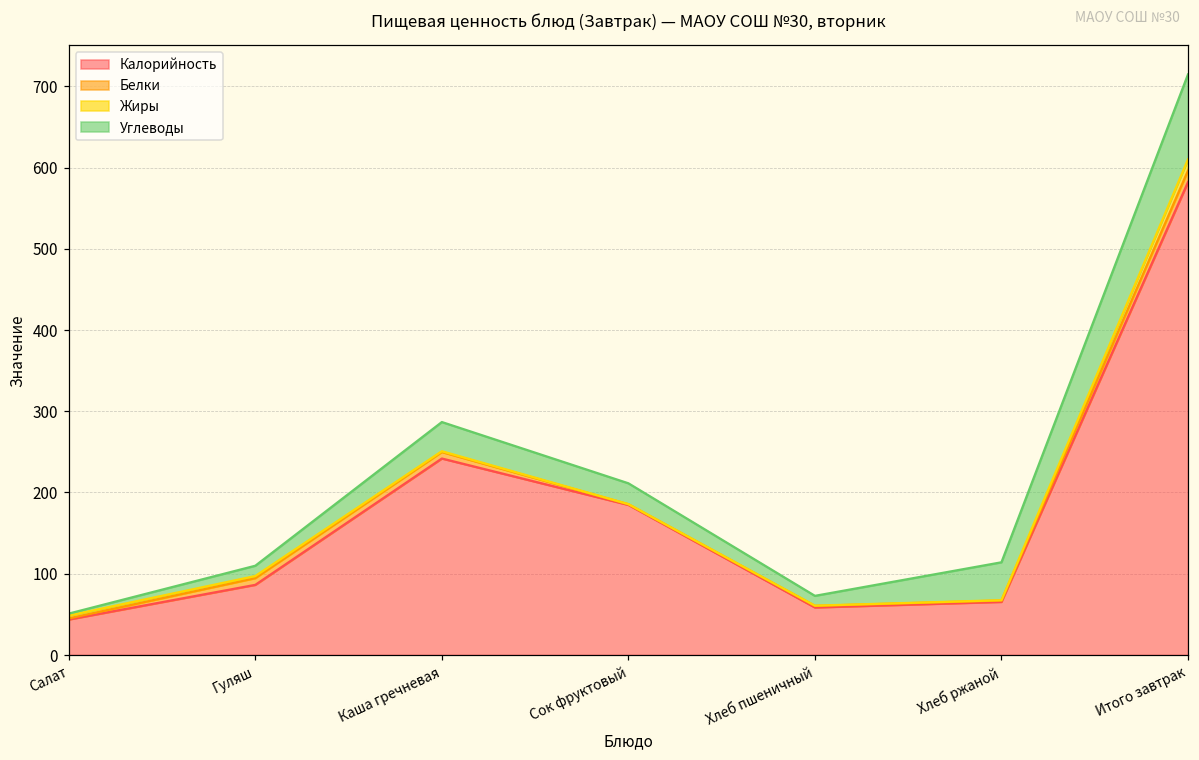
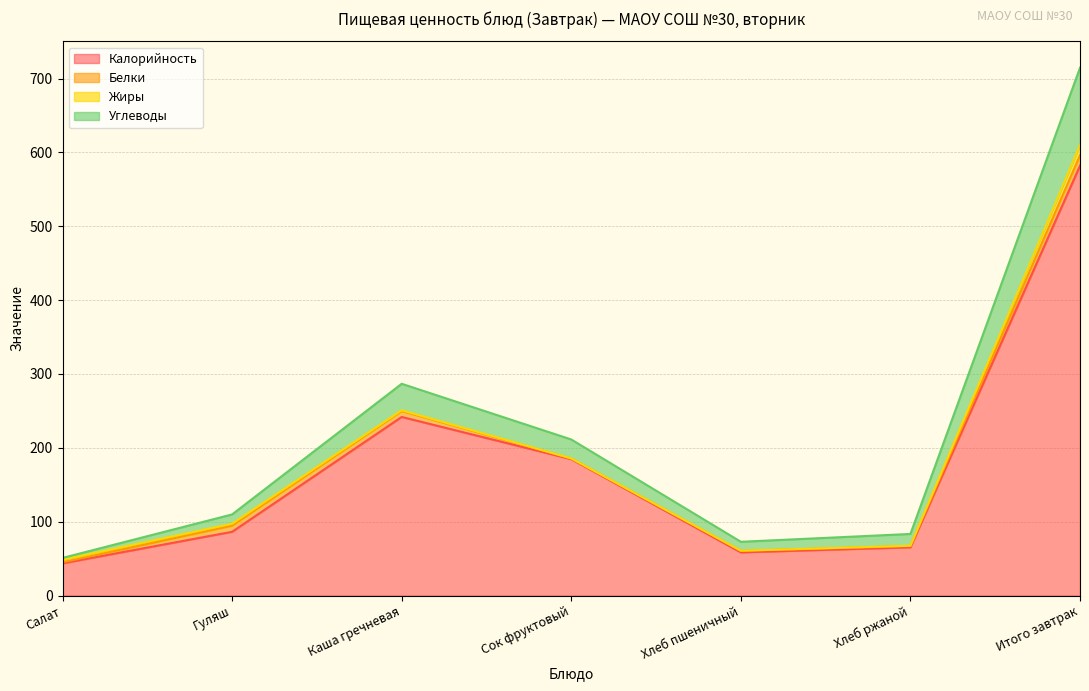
  {
    "Калорийность": {
      "Гуляш": 90,
      "Каша гречневая": 240,
      "Итого завтрак": 580
    },
    "Углеводы": {
      "Гуляш": 10,
      "Каша гречневая": 40,
      "Сок фруктовый": 30,
      "Хлеб пшеничный": 10,
-     "Хлеб ржаной": 50,
+     "Хлеб ржаной": 20,
      "Итого завтрак": 100
    }
  }
